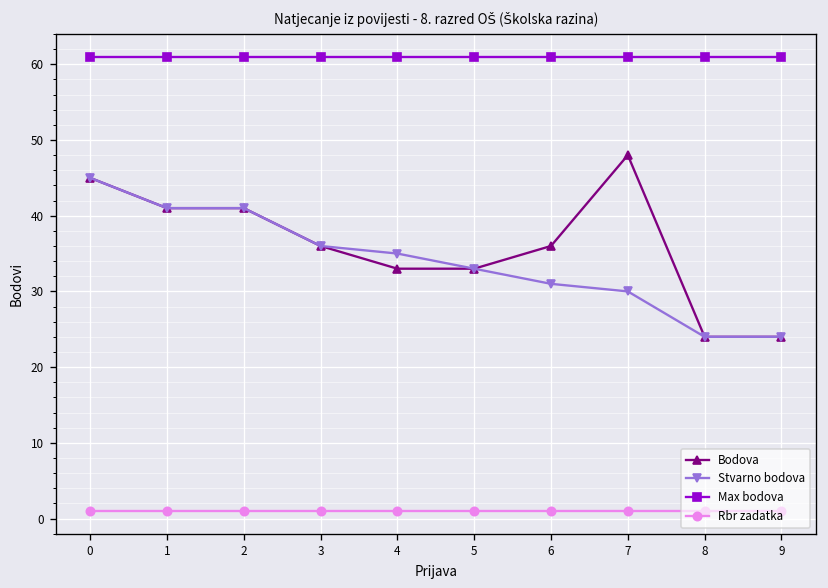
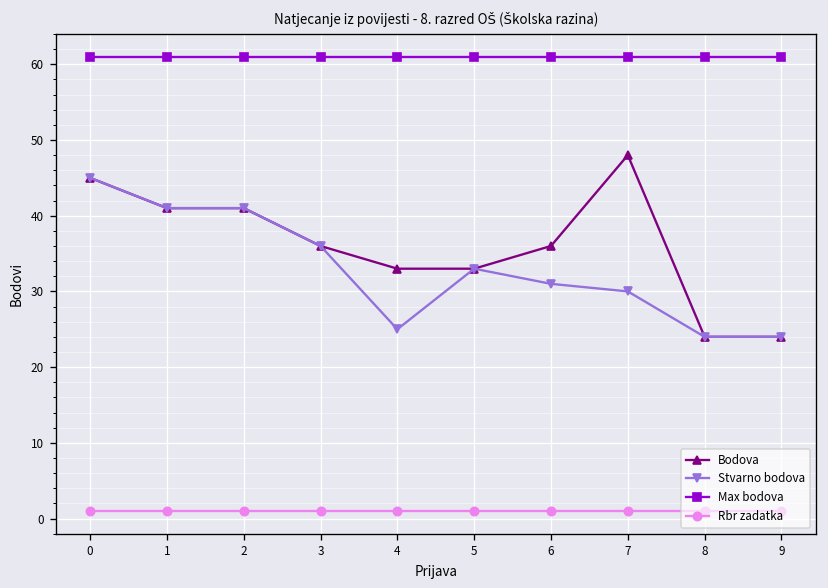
  {
    "Bodova": {
      "4": 33,
      "6": 36,
      "7": 48
    },
    "Stvarno bodova": {
-     "4": 35,
+     "4": 25,
      "6": 31,
      "7": 30
    },
    "Max bodova": {
      "0": 61,
      "1": 61,
      "2": 61,
      "3": 61,
      "4": 61,
      "5": 61,
      "6": 61,
      "7": 61,
      "8": 61,
      "9": 61
    },
    "Rbr zadatka": {
      "0": 1,
      "1": 1,
      "2": 1,
      "3": 1,
      "4": 1,
      "5": 1,
      "6": 1,
      "7": 1
    }
  }
